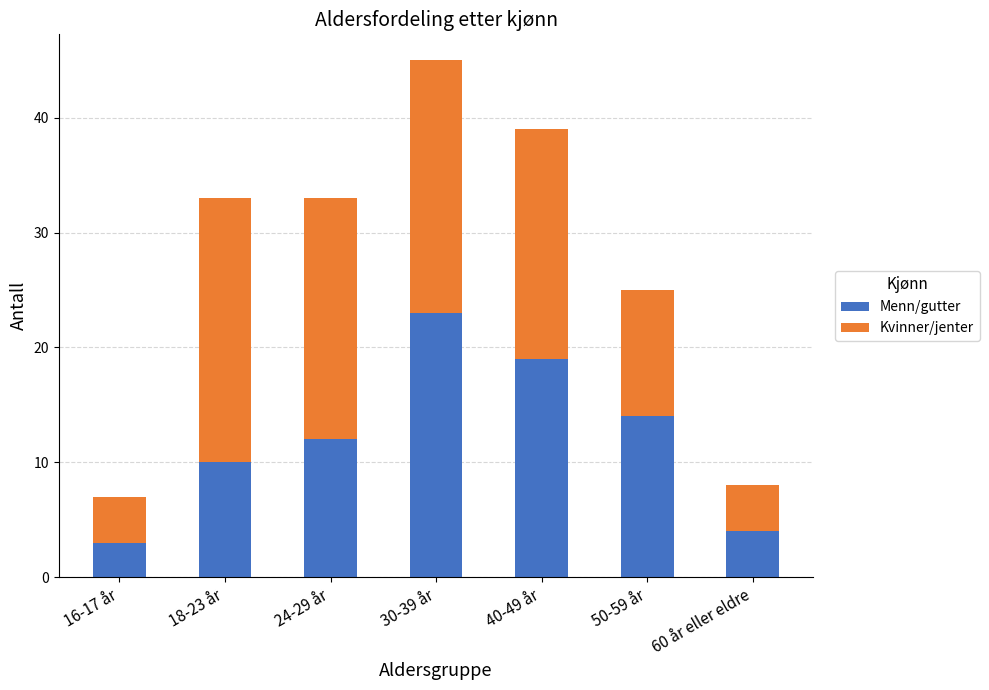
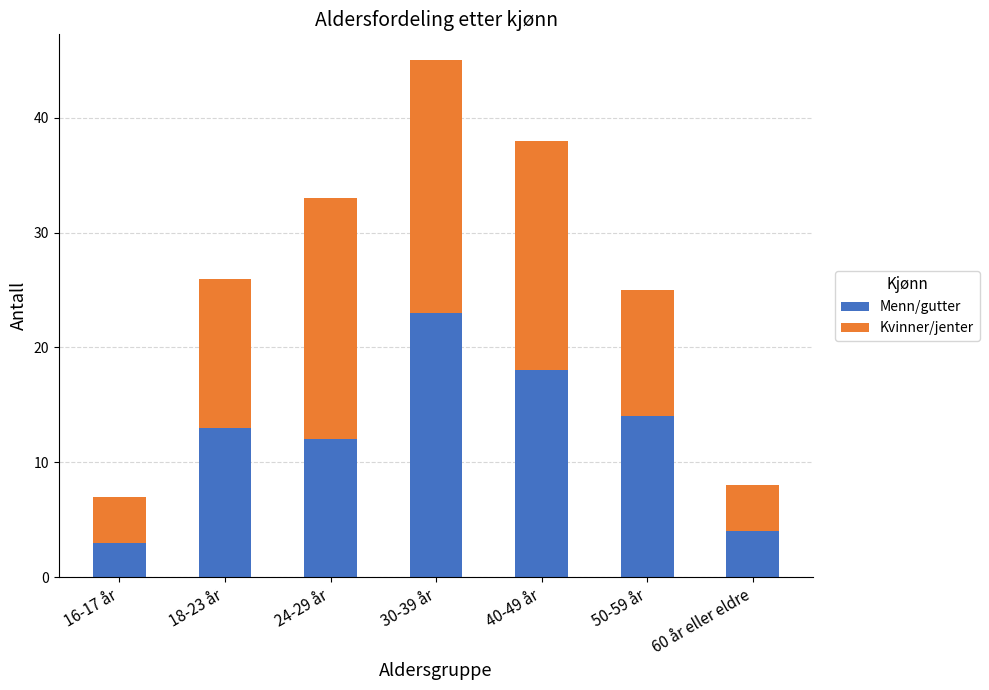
  {
    "Menn/gutter": {
      "16-17 år": 3,
-     "18-23 år": 10,
+     "18-23 år": 13,
      "24-29 år": 12,
      "30-39 år": 23,
-     "40-49 år": 19,
+     "40-49 år": 18,
      "50-59 år": 14,
      "60 år eller eldre": 4
    },
    "Kvinner/jenter": {
      "16-17 år": 4,
-     "18-23 år": 23,
+     "18-23 år": 13,
      "24-29 år": 21,
      "30-39 år": 22,
      "40-49 år": 20,
      "50-59 år": 11,
      "60 år eller eldre": 4
    }
  }
